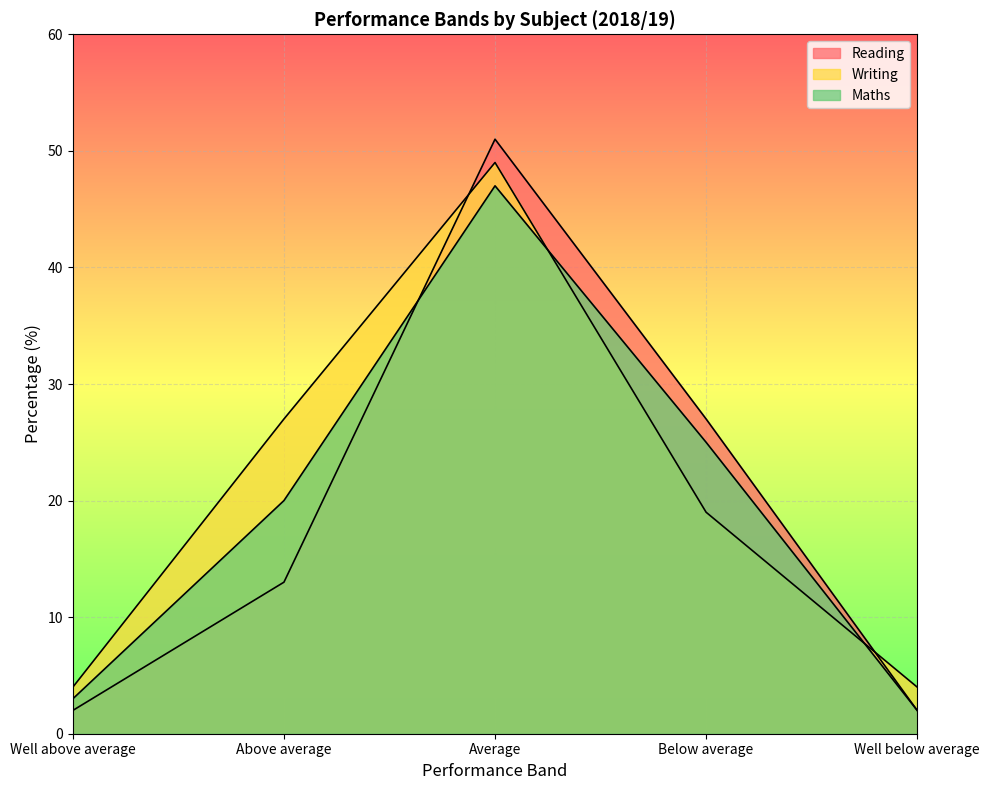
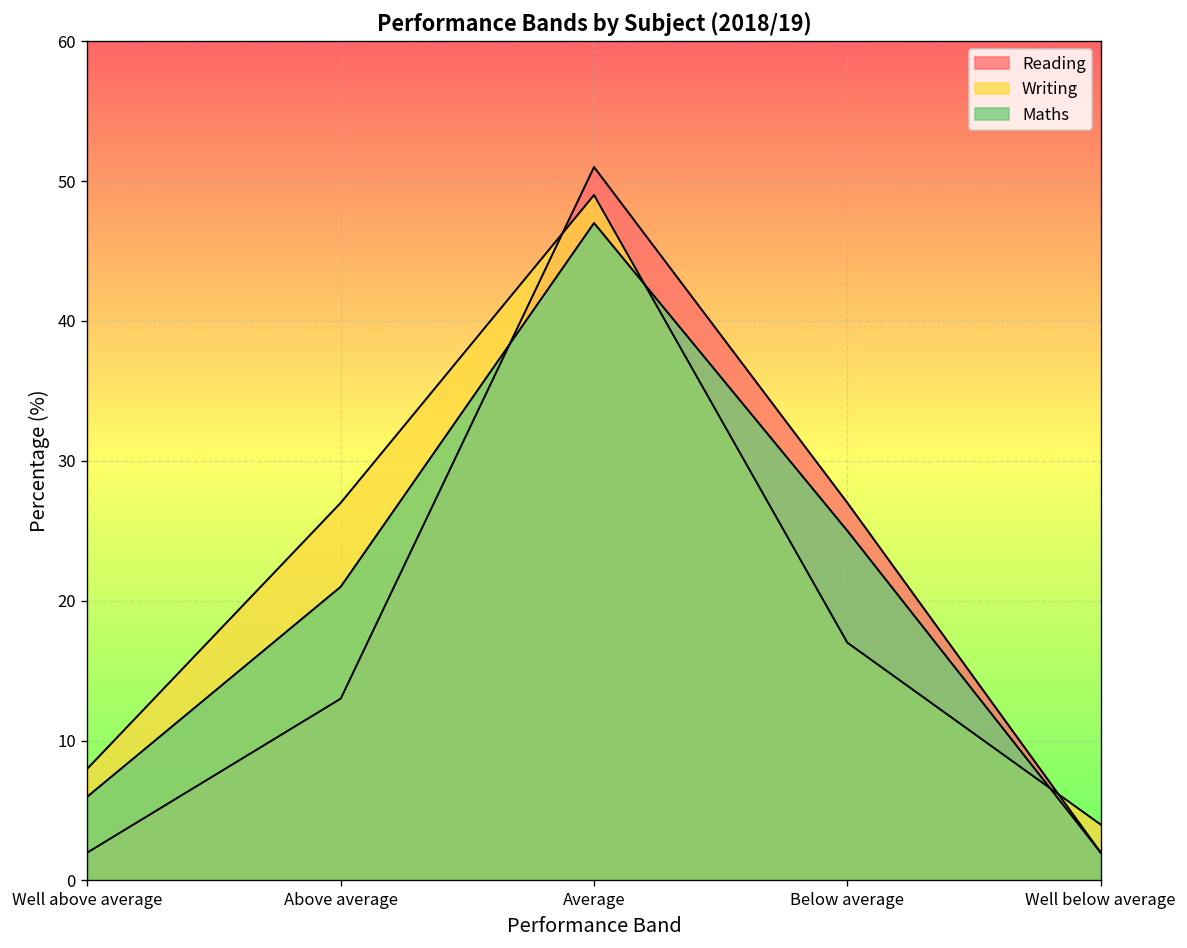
  {
    "Reading": {
      "Well above average": 2,
      "Above average": 13,
      "Average": 51,
      "Below average": 27
    },
    "Writing": {
-     "Well above average": 4,
+     "Well above average": 8,
      "Above average": 27,
      "Average": 49,
-     "Below average": 19,
+     "Below average": 17,
      "Well below average": 4
    },
    "Maths": {
-     "Well above average": 3,
-     "Above average": 20,
+     "Well above average": 6,
+     "Above average": 21,
      "Average": 47,
      "Below average": 25
    }
  }
